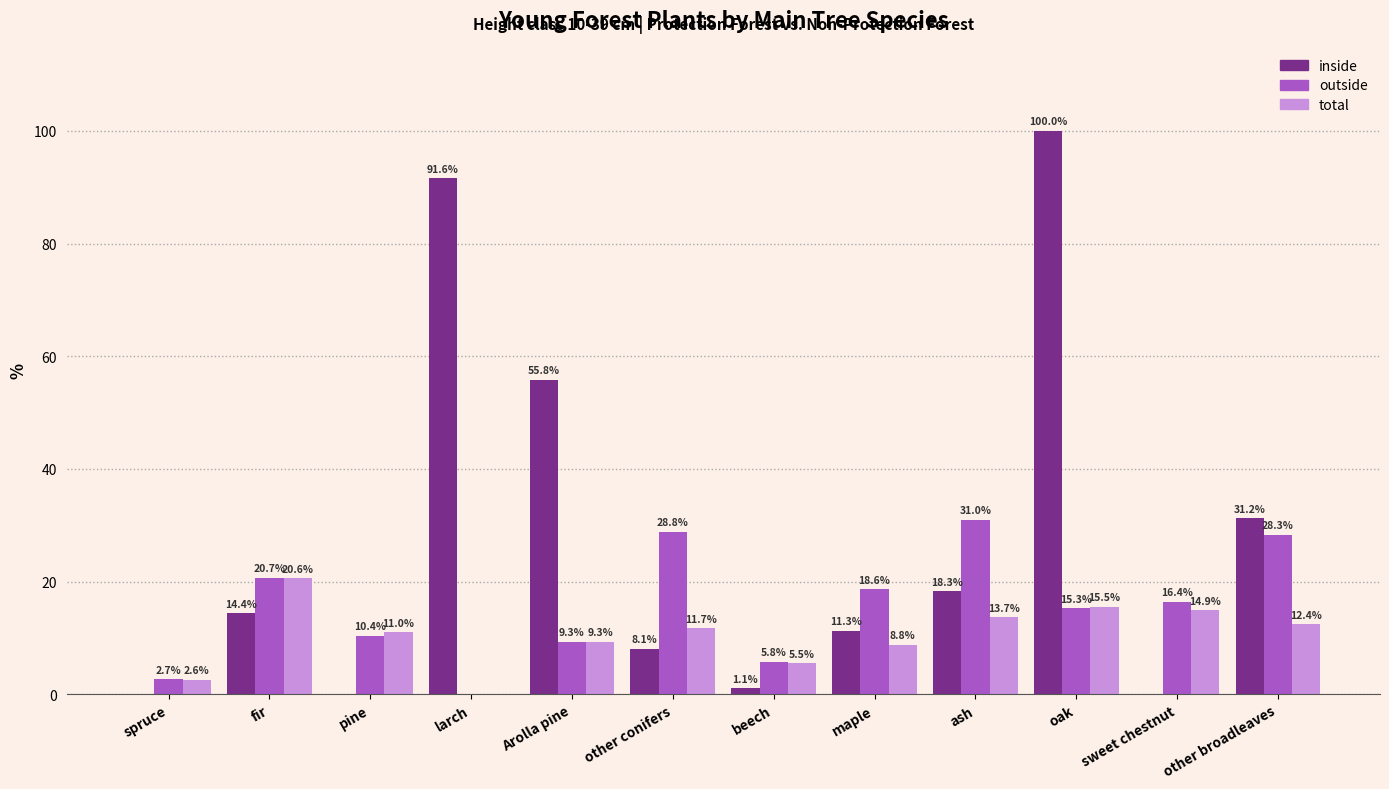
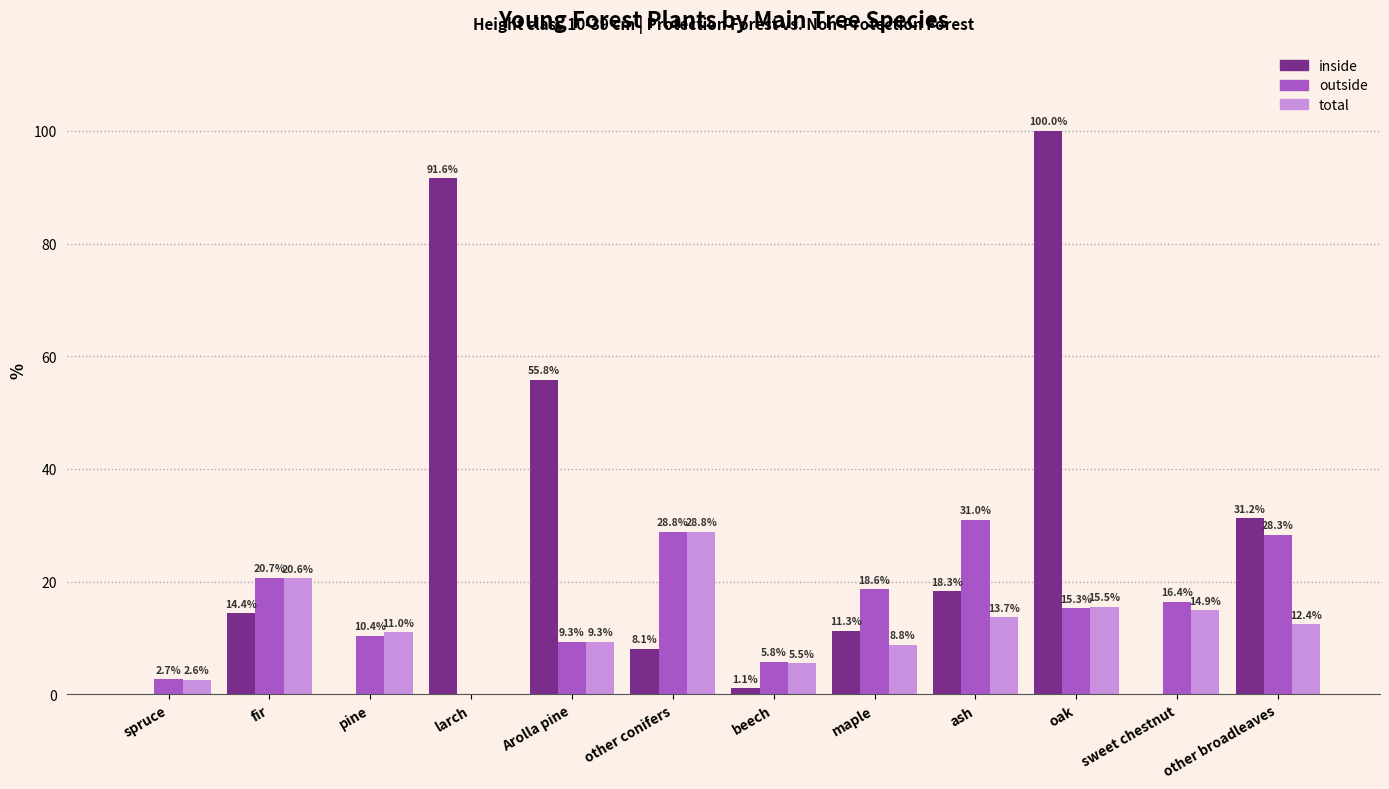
  {
    "inside": {
      "fir": "14.4%",
      "larch": "91.6%",
      "Arolla pine": "55.8%",
      "other conifers": "8.1%",
      "beech": "1.1%",
      "maple": "11.3%",
      "ash": "18.3%",
      "oak": "100.0%",
      "other broadleaves": "31.2%"
    },
    "outside": {
      "spruce": "2.7%",
      "fir": "20.7%",
      "pine": "10.4%",
      "Arolla pine": "9.3%",
      "other conifers": "28.8%",
      "beech": "5.8%",
      "maple": "18.6%",
      "ash": "31.0%",
      "oak": "15.3%",
      "sweet chestnut": "16.4%",
      "other broadleaves": "28.3%"
    },
    "total": {
      "spruce": "2.6%",
      "fir": "20.6%",
      "pine": "11.0%",
      "Arolla pine": "9.3%",
-     "other conifers": "11.7%",
+     "other conifers": "28.8%",
      "beech": "5.5%",
      "maple": "8.8%",
      "ash": "13.7%",
      "oak": "15.5%",
      "sweet chestnut": "14.9%",
      "other broadleaves": "12.4%"
    }
  }
